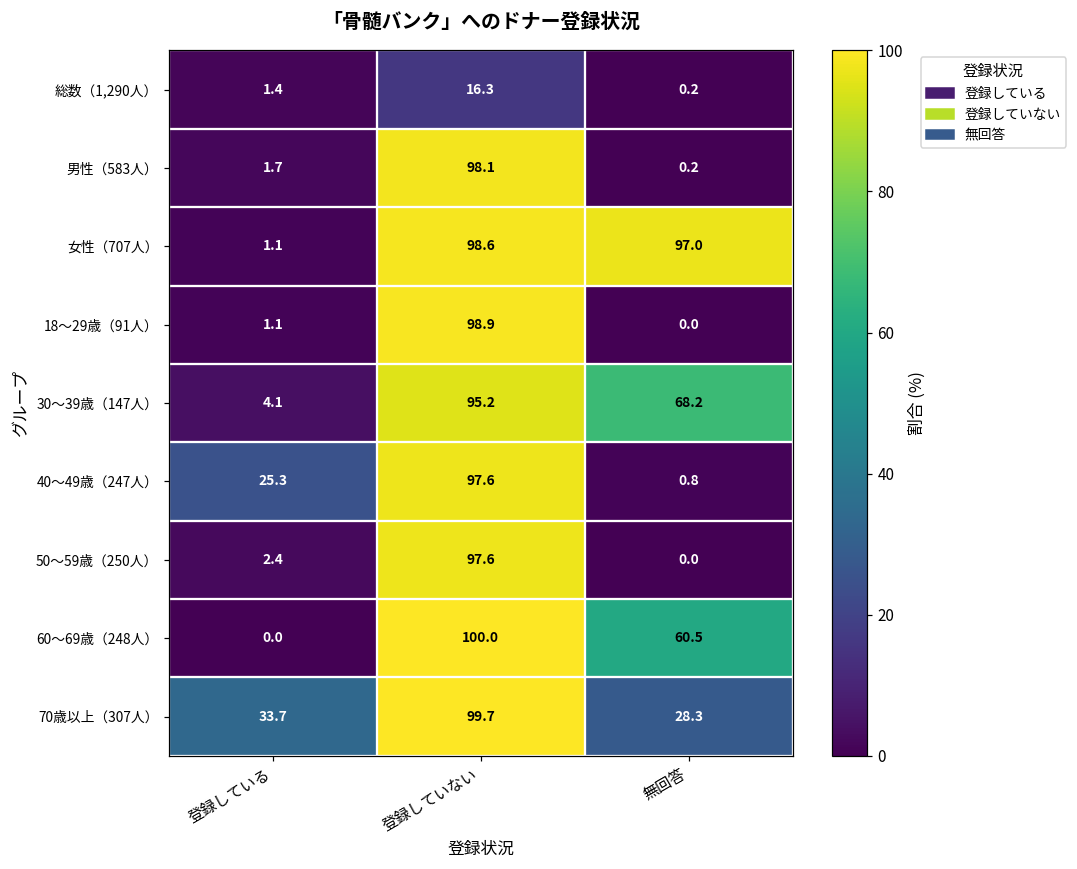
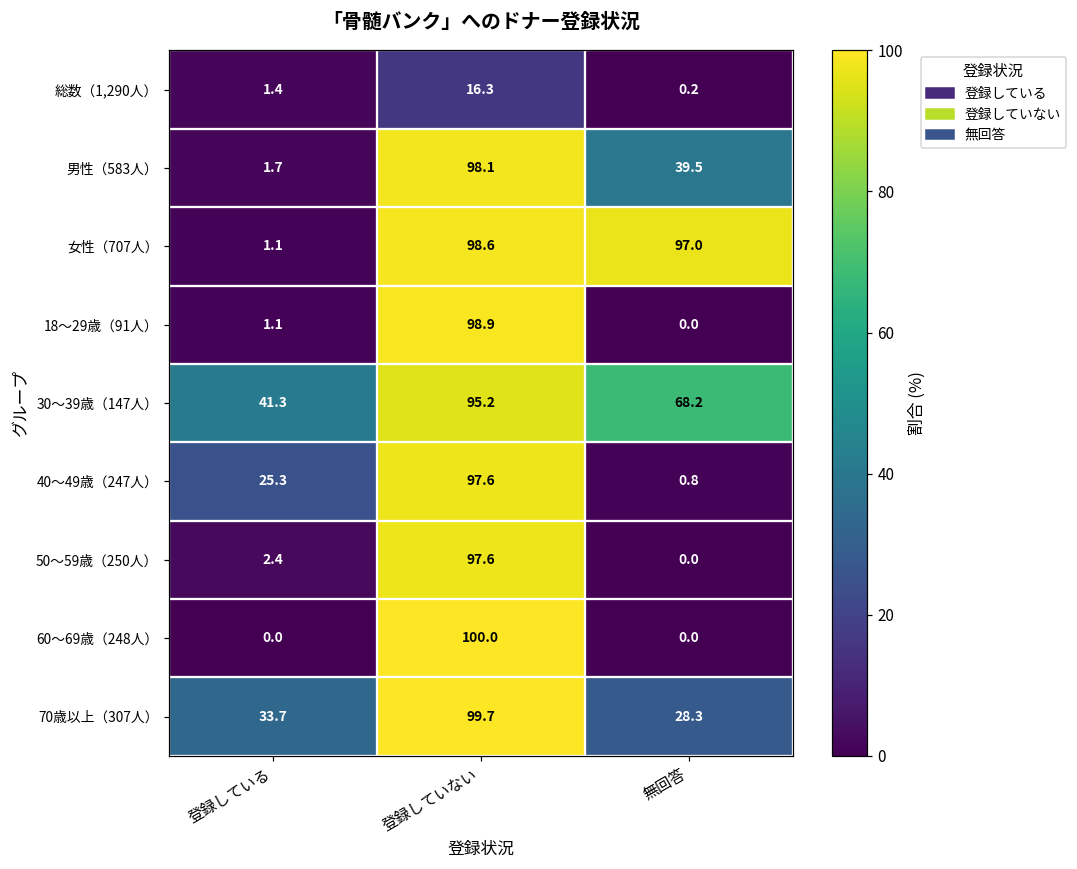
  {
    "総数（1,290人）": {
      "登録している": 1.4,
      "登録していない": 16.3,
      "無回答": 0.2
    },
    "男性（583人）": {
      "登録している": 1.7,
      "登録していない": 98.1,
-     "無回答": 0.2
+     "無回答": 39.5
    },
    "女性（707人）": {
      "登録している": 1.1,
      "登録していない": 98.6,
      "無回答": 97.0
    },
    "18～29歳（91人）": {
      "登録している": 1.1,
      "登録していない": 98.9,
      "無回答": 0.0
    },
    "30～39歳（147人）": {
-     "登録している": 4.1,
+     "登録している": 41.3,
      "登録していない": 95.2,
      "無回答": 68.2
    },
    "40～49歳（247人）": {
      "登録している": 25.3,
      "登録していない": 97.6,
      "無回答": 0.8
    },
    "50～59歳（250人）": {
      "登録している": 2.4,
      "登録していない": 97.6,
      "無回答": 0.0
    },
    "60～69歳（248人）": {
      "登録している": 0.0,
      "登録していない": 100.0,
-     "無回答": 60.5
+     "無回答": 0.0
    },
    "70歳以上（307人）": {
      "登録している": 33.7,
      "登録していない": 99.7,
      "無回答": 28.3
    }
  }
